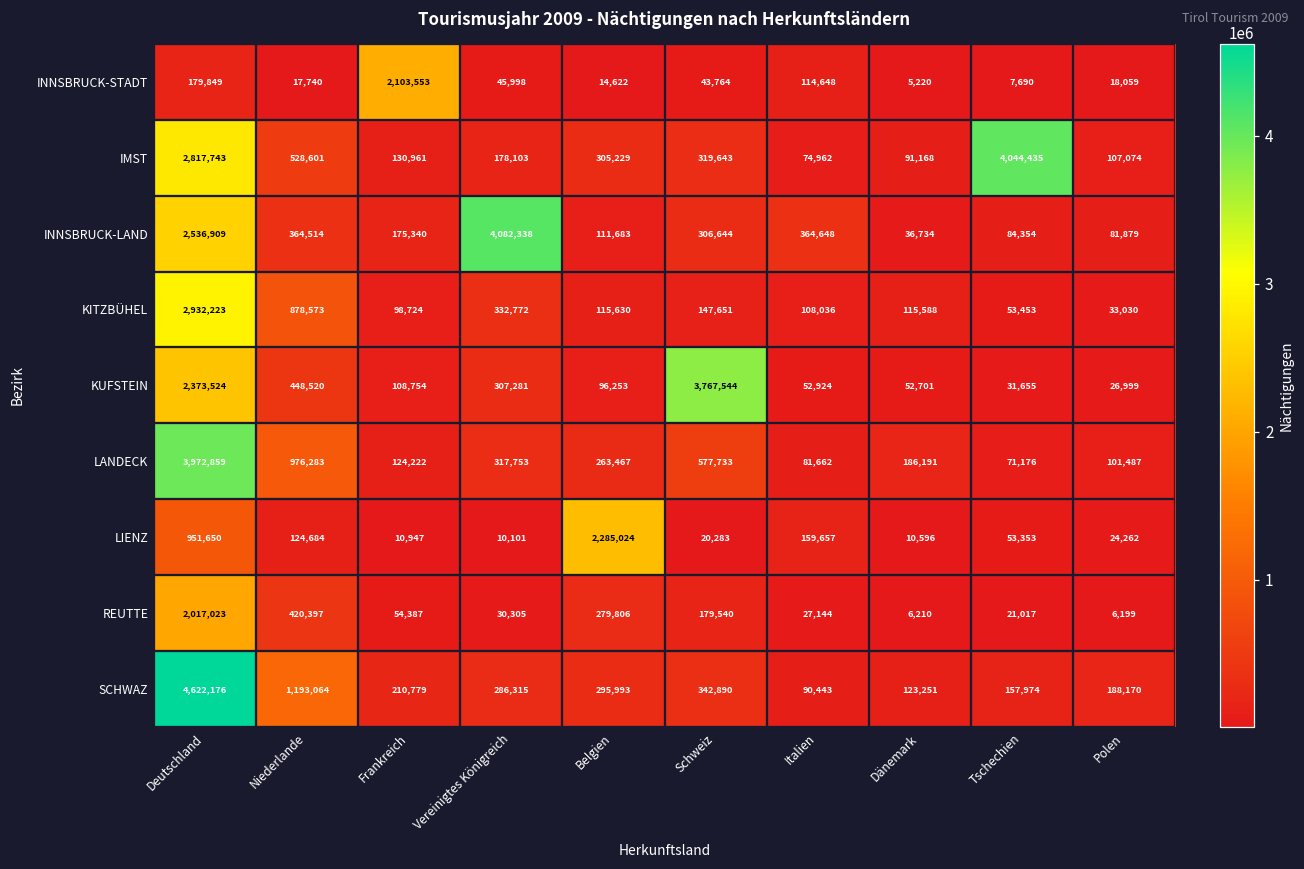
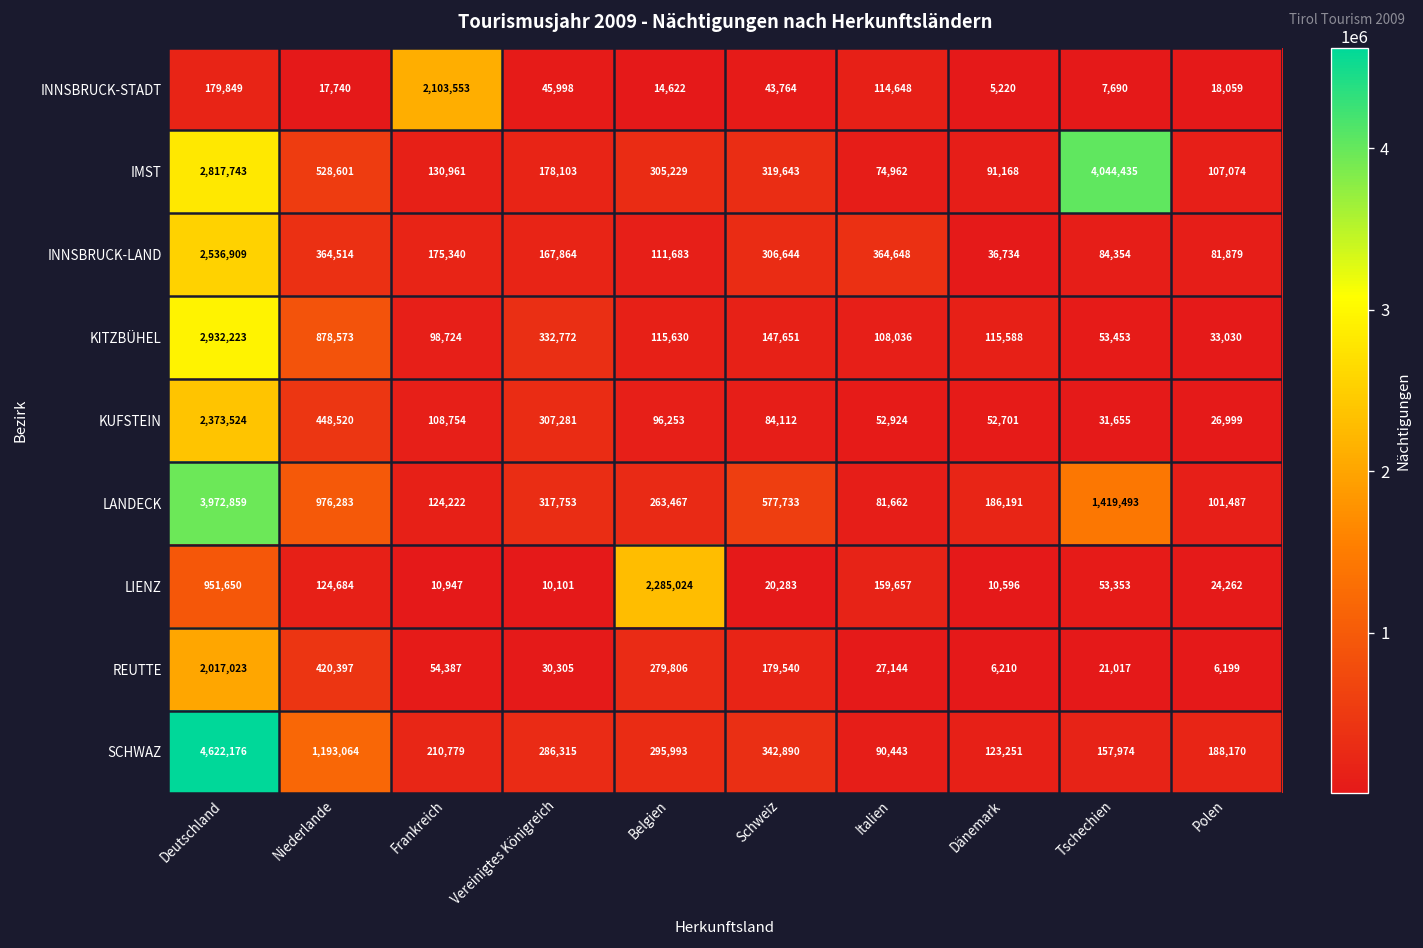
  {
    "INNSBRUCK-STADT": {
      "Deutschland": "179,849",
      "Niederlande": "17,740",
      "Frankreich": "2,103,553",
      "Vereinigtes Königreich": "45,998",
      "Belgien": "14,622",
      "Schweiz": "43,764",
      "Italien": "114,648",
      "Dänemark": "5,220",
      "Tschechien": "7,690",
      "Polen": "18,059"
    },
    "IMST": {
      "Deutschland": "2,817,743",
      "Niederlande": "528,601",
      "Frankreich": "130,961",
      "Vereinigtes Königreich": "178,103",
      "Belgien": "305,229",
      "Schweiz": "319,643",
      "Italien": "74,962",
      "Dänemark": "91,168",
      "Tschechien": "4,044,435",
      "Polen": "107,074"
    },
    "INNSBRUCK-LAND": {
      "Deutschland": "2,536,909",
      "Niederlande": "364,514",
      "Frankreich": "175,340",
-     "Vereinigtes Königreich": "4,082,338",
+     "Vereinigtes Königreich": "167,864",
      "Belgien": "111,683",
      "Schweiz": "306,644",
      "Italien": "364,648",
      "Dänemark": "36,734",
      "Tschechien": "84,354",
      "Polen": "81,879"
    },
    "KITZBÜHEL": {
      "Deutschland": "2,932,223",
      "Niederlande": "878,573",
      "Frankreich": "98,724",
      "Vereinigtes Königreich": "332,772",
      "Belgien": "115,630",
      "Schweiz": "147,651",
      "Italien": "108,036",
      "Dänemark": "115,588",
      "Tschechien": "53,453",
      "Polen": "33,030"
    },
    "KUFSTEIN": {
      "Deutschland": "2,373,524",
      "Niederlande": "448,520",
      "Frankreich": "108,754",
      "Vereinigtes Königreich": "307,281",
      "Belgien": "96,253",
-     "Schweiz": "3,767,544",
+     "Schweiz": "84,112",
      "Italien": "52,924",
      "Dänemark": "52,701",
      "Tschechien": "31,655",
      "Polen": "26,999"
    },
    "LANDECK": {
      "Deutschland": "3,972,859",
      "Niederlande": "976,283",
      "Frankreich": "124,222",
      "Vereinigtes Königreich": "317,753",
      "Belgien": "263,467",
      "Schweiz": "577,733",
      "Italien": "81,662",
      "Dänemark": "186,191",
-     "Tschechien": "71,176",
+     "Tschechien": "1,419,493",
      "Polen": "101,487"
    },
    "LIENZ": {
      "Deutschland": "951,650",
      "Niederlande": "124,684",
      "Frankreich": "10,947",
      "Vereinigtes Königreich": "10,101",
      "Belgien": "2,285,024",
      "Schweiz": "20,283",
      "Italien": "159,657",
      "Dänemark": "10,596",
      "Tschechien": "53,353",
      "Polen": "24,262"
    },
    "REUTTE": {
      "Deutschland": "2,017,023",
      "Niederlande": "420,397",
      "Frankreich": "54,387",
      "Vereinigtes Königreich": "30,305",
      "Belgien": "279,806",
      "Schweiz": "179,540",
      "Italien": "27,144",
      "Dänemark": "6,210",
      "Tschechien": "21,017",
      "Polen": "6,199"
    },
    "SCHWAZ": {
      "Deutschland": "4,622,176",
      "Niederlande": "1,193,064",
      "Frankreich": "210,779",
      "Vereinigtes Königreich": "286,315",
      "Belgien": "295,993",
      "Schweiz": "342,890",
      "Italien": "90,443",
      "Dänemark": "123,251",
      "Tschechien": "157,974",
      "Polen": "188,170"
    }
  }
